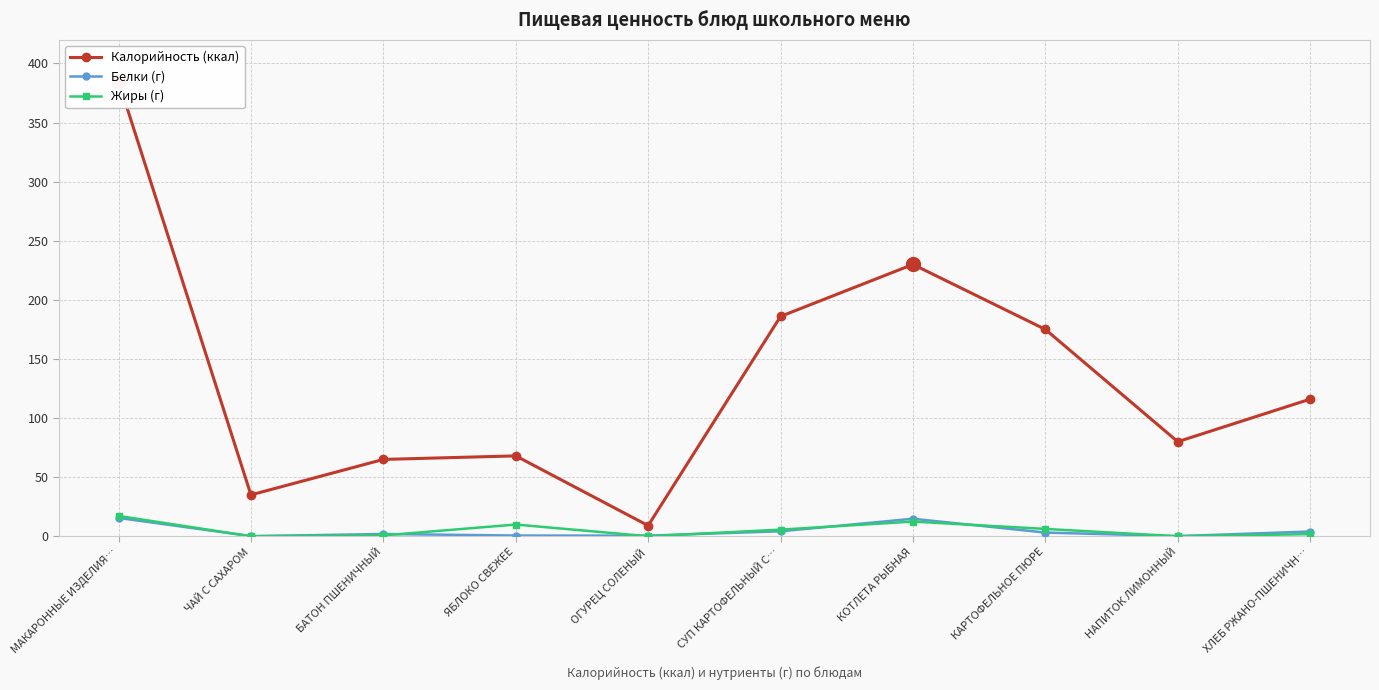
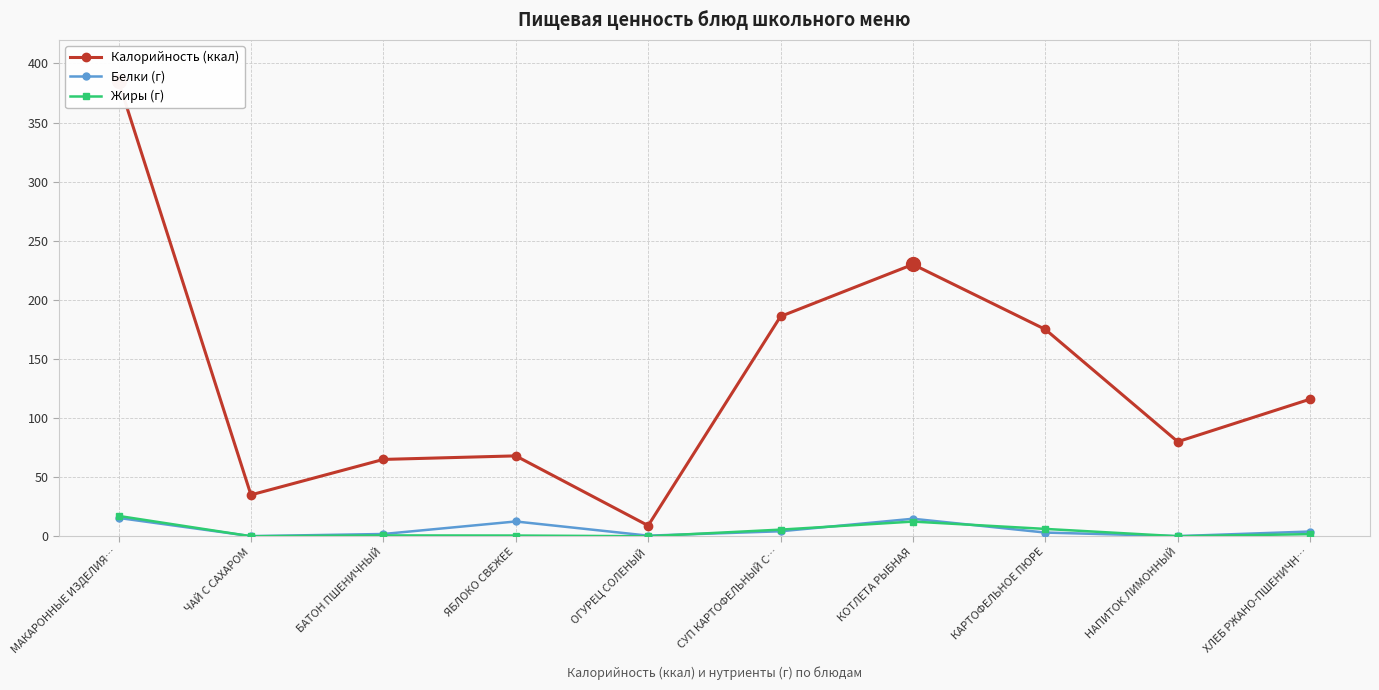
  {
    "Белки (г)": {
-     "ЯБЛОКО СВЕЖЕЕ": 1,
+     "ЯБЛОКО СВЕЖЕЕ": 13,
      "КОТЛЕТА РЫБНАЯ": 15,
      "КАРТОФЕЛЬНОЕ ПЮРЕ": 3,
      "ХЛЕБ РЖАНО-ПШЕНИЧН…": 4
    },
    "Жиры (г)": {
-     "ЯБЛОКО СВЕЖЕЕ": 10,
+     "ЯБЛОКО СВЕЖЕЕ": 1,
      "КОТЛЕТА РЫБНАЯ": 12,
      "КАРТОФЕЛЬНОЕ ПЮРЕ": 6,
      "ХЛЕБ РЖАНО-ПШЕНИЧН…": 2
    }
  }
